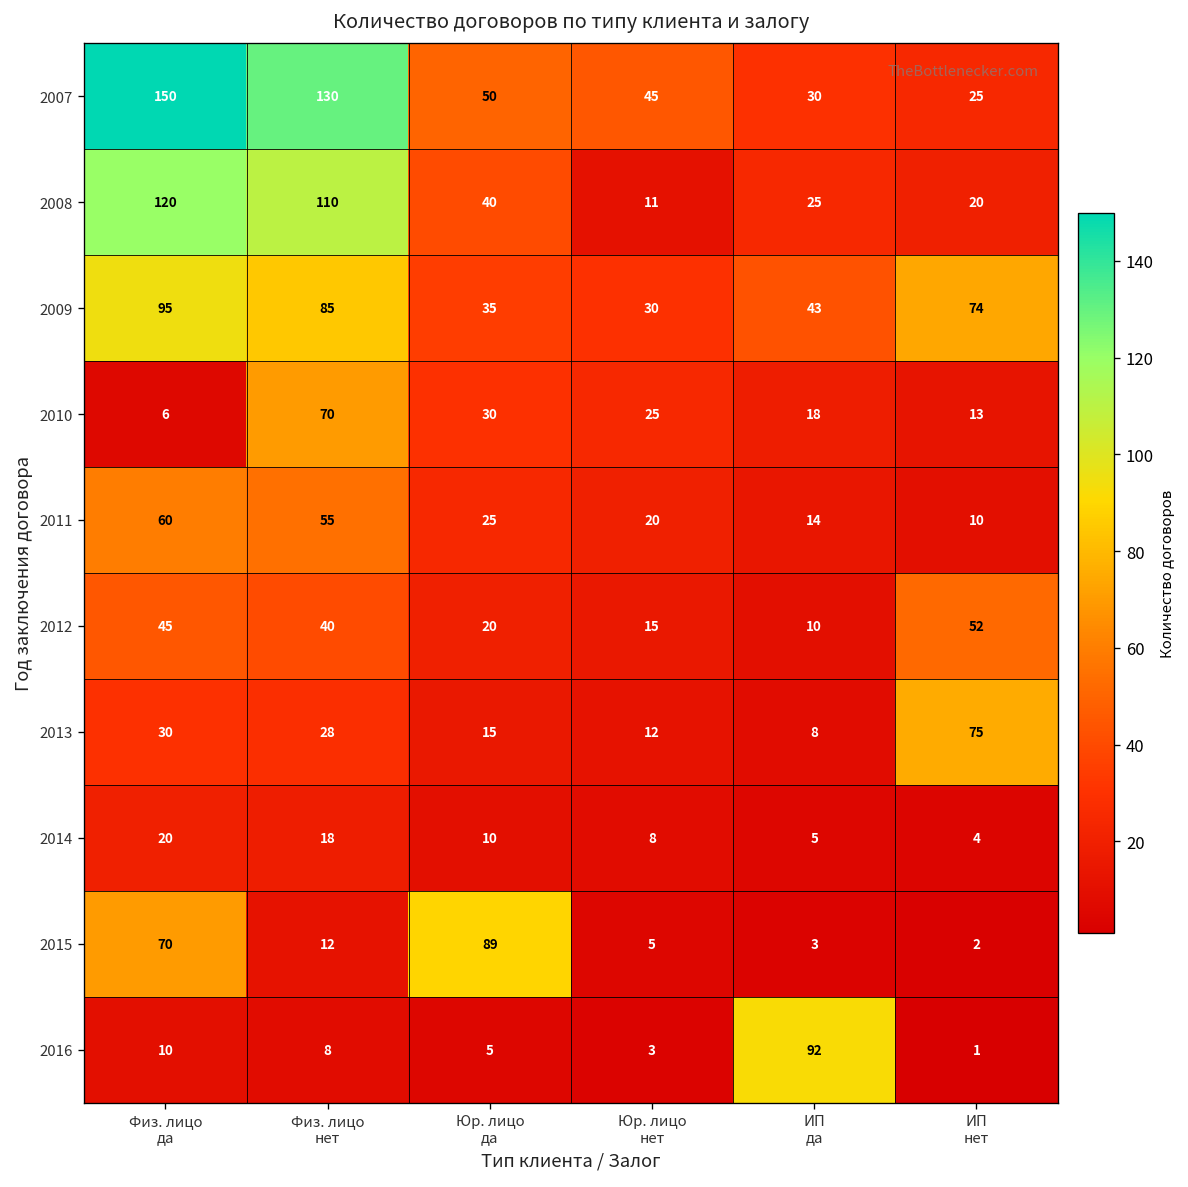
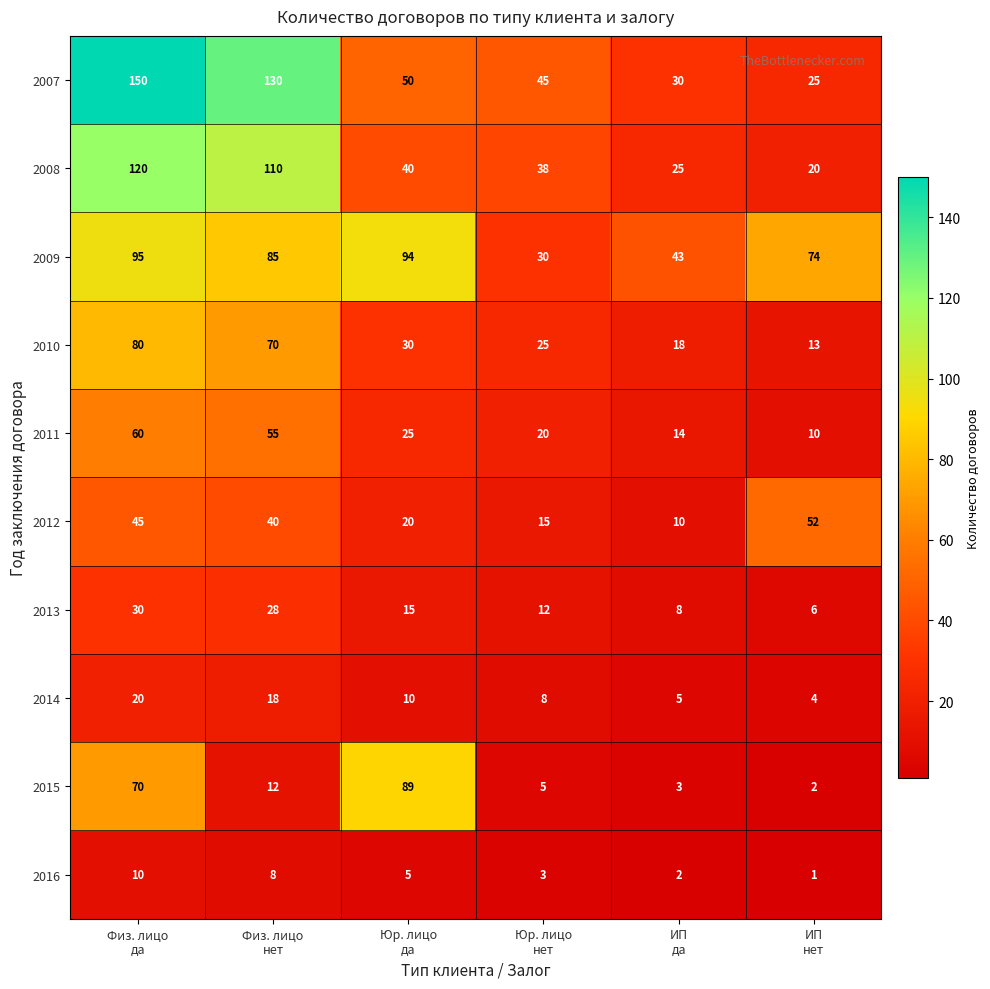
  {
    "2007": {
      "Физ. лицо да": 150,
      "Физ. лицо нет": 130,
      "Юр. лицо да": 50,
      "Юр. лицо нет": 45,
      "ИП да": 30
    },
    "2008": {
      "Физ. лицо да": 120,
      "Физ. лицо нет": 110,
      "Юр. лицо да": 40,
-     "Юр. лицо нет": 11,
+     "Юр. лицо нет": 38,
      "ИП да": 25,
      "ИП нет": 20
    },
    "2009": {
      "Физ. лицо да": 95,
      "Физ. лицо нет": 85,
-     "Юр. лицо да": 35,
+     "Юр. лицо да": 94,
      "Юр. лицо нет": 30,
      "ИП да": 43,
      "ИП нет": 74
    },
    "2010": {
-     "Физ. лицо да": 6,
+     "Физ. лицо да": 80,
      "Физ. лицо нет": 70,
      "Юр. лицо да": 30,
      "Юр. лицо нет": 25,
      "ИП да": 18,
      "ИП нет": 13
    },
    "2011": {
      "Физ. лицо да": 60,
      "Физ. лицо нет": 55,
      "Юр. лицо да": 25,
      "Юр. лицо нет": 20,
      "ИП да": 14,
      "ИП нет": 10
    },
    "2012": {
      "Физ. лицо да": 45,
      "Физ. лицо нет": 40,
      "Юр. лицо да": 20,
      "Юр. лицо нет": 15,
      "ИП да": 10,
      "ИП нет": 52
    },
    "2013": {
      "Физ. лицо да": 30,
      "Физ. лицо нет": 28,
      "Юр. лицо да": 15,
      "Юр. лицо нет": 12,
      "ИП да": 8,
-     "ИП нет": 75
+     "ИП нет": 6
    },
    "2014": {
      "Физ. лицо да": 20,
      "Физ. лицо нет": 18,
      "Юр. лицо да": 10,
      "Юр. лицо нет": 8,
      "ИП да": 5,
      "ИП нет": 4
    },
    "2015": {
      "Физ. лицо да": 70,
      "Физ. лицо нет": 12,
      "Юр. лицо да": 89,
      "Юр. лицо нет": 5,
      "ИП да": 3,
      "ИП нет": 2
    },
    "2016": {
      "Физ. лицо да": 10,
      "Физ. лицо нет": 8,
      "Юр. лицо да": 5,
      "Юр. лицо нет": 3,
-     "ИП да": 92,
+     "ИП да": 2,
      "ИП нет": 1
    }
  }
